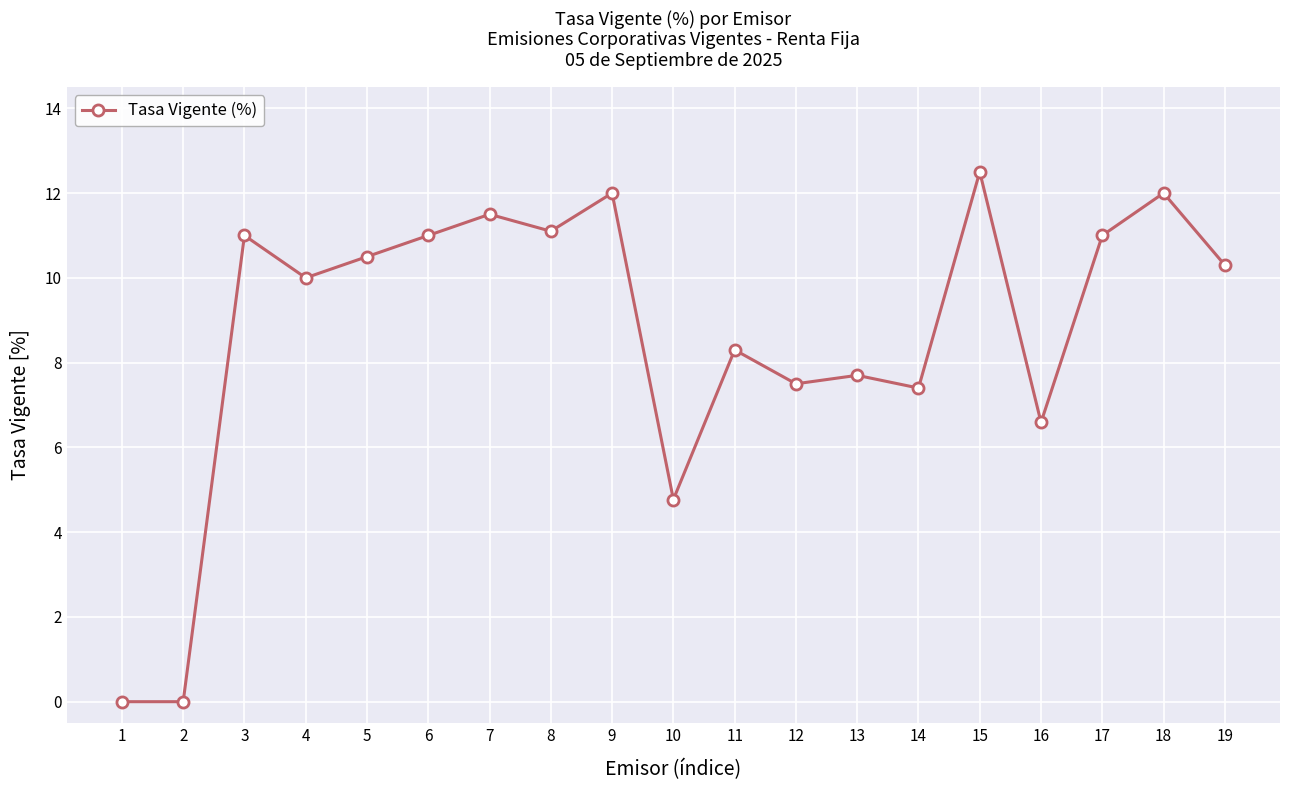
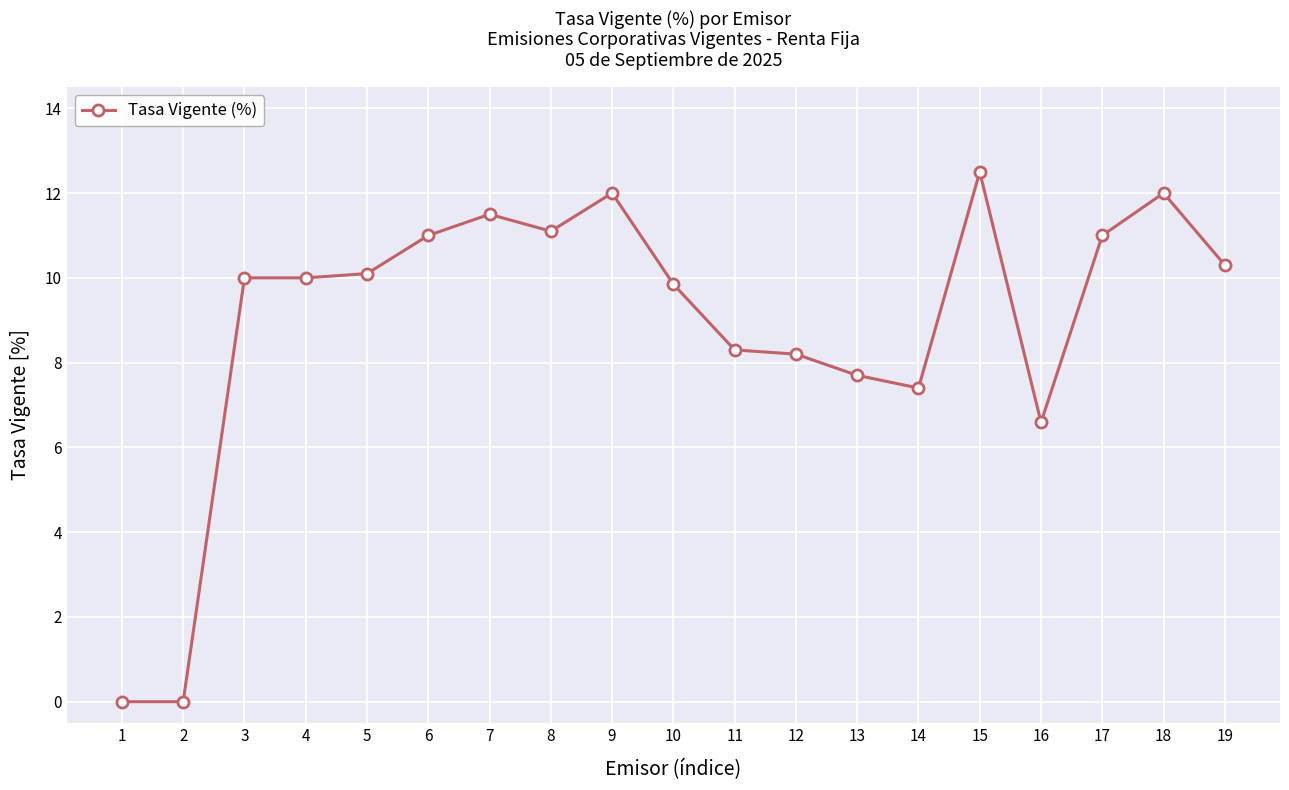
  {
    "1": 0.0,
    "2": 0.0,
-   "3": 11,
+   "3": 10,
    "4": 10.0,
-   "5": 10.5,
+   "5": 10.1,
    "6": 11.0,
    "7": 11.5,
    "8": 11.1,
    "9": 12.0,
-   "10": 4.8,
+   "10": 9.9,
    "11": 8.3,
-   "12": 7.5,
+   "12": 8.2,
    "13": 7.7,
    "14": 7.4,
    "15": 12.5,
    "16": 6.6,
    "17": 11.0,
    "18": 12.0,
    "19": 10.3
  }
